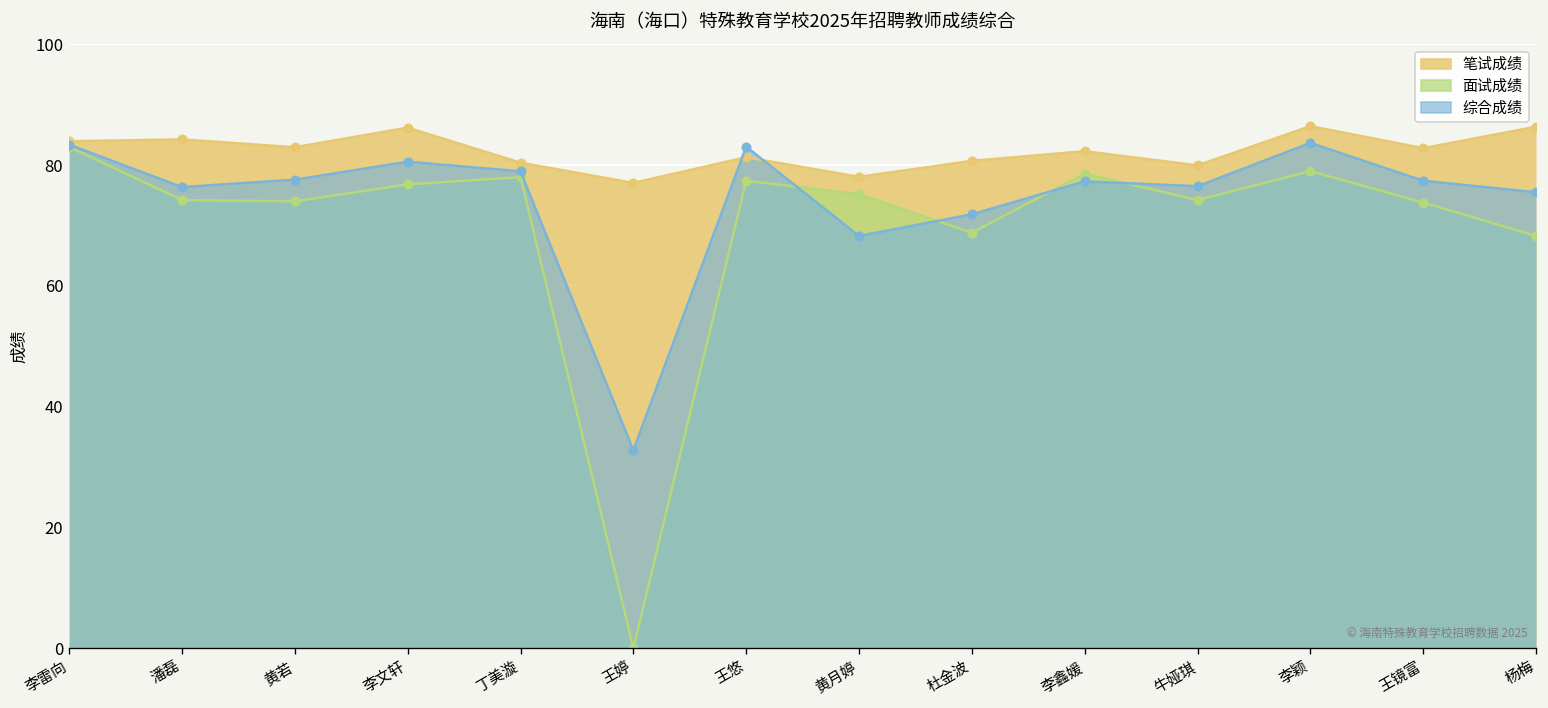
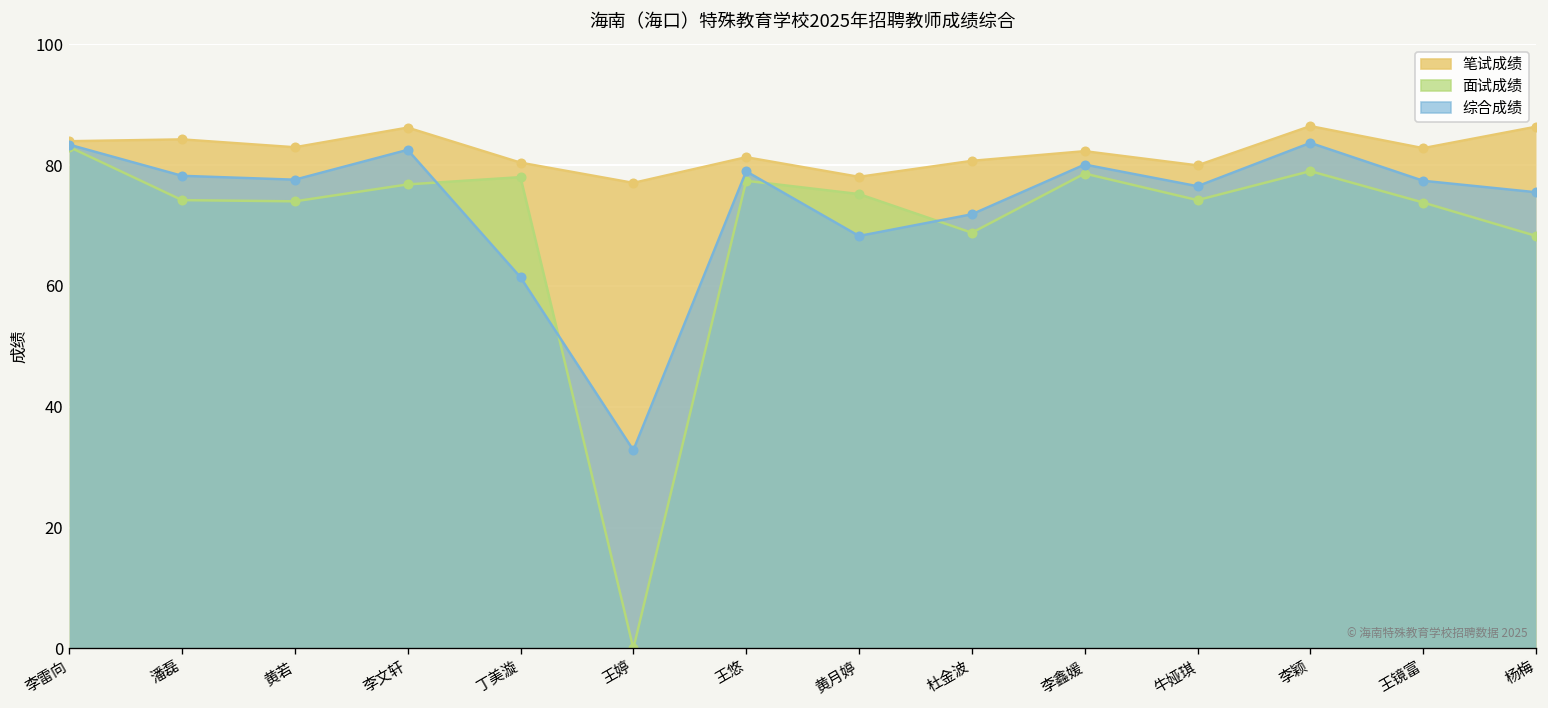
  {
    "综合成绩": {
-     "潘磊": 76,
+     "潘磊": 78,
      "黄若": 78,
-     "李文轩": 81,
-     "丁美漩": 79,
+     "李文轩": 83,
+     "丁美漩": 61,
      "王婷": 33,
-     "王悠": 83,
+     "王悠": 79,
      "黄月婷": 68,
      "杜金波": 72,
-     "李鑫媛": 77,
+     "李鑫媛": 80,
      "牛娅琪": 77,
      "李颖": 84,
      "王镜富": 77,
      "杨梅": 76
    }
  }
